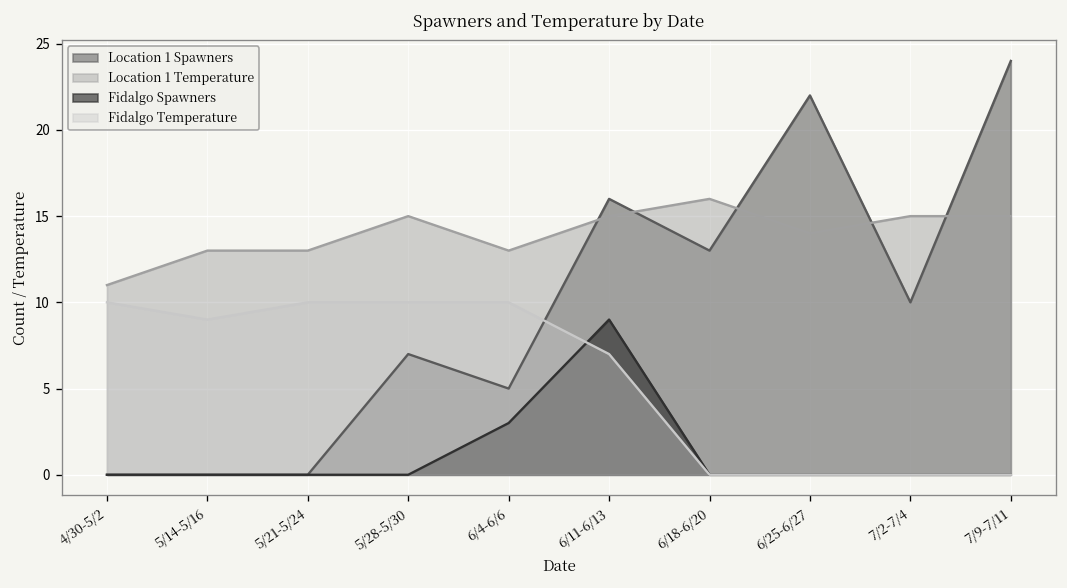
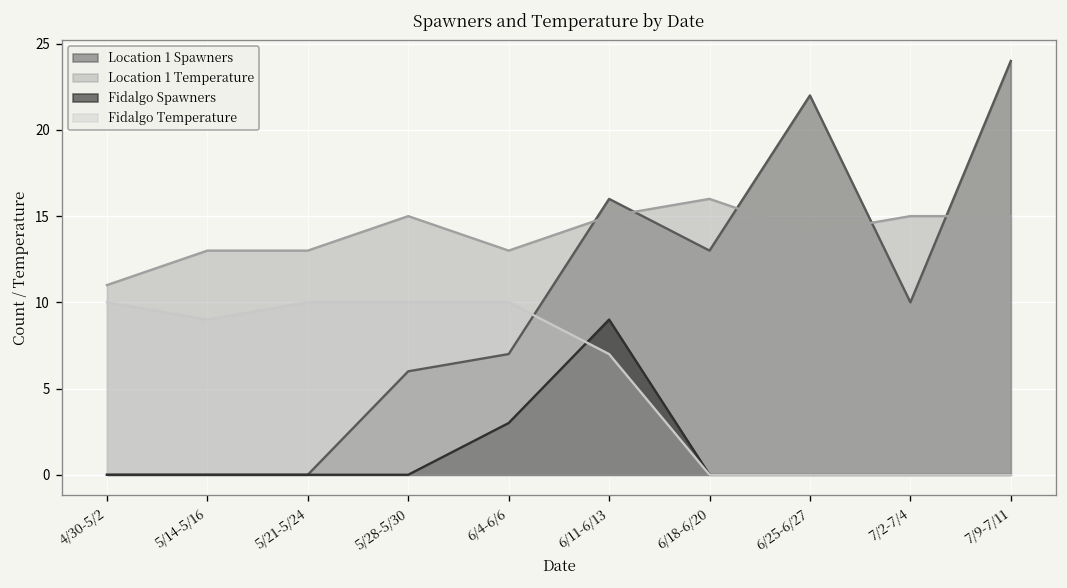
  {
    "Location 1 Spawners": {
-     "5/28-5/30": 7,
-     "6/4-6/6": 5,
+     "5/28-5/30": 6,
+     "6/4-6/6": 7,
      "6/11-6/13": 16,
      "6/18-6/20": 13,
      "6/25-6/27": 22,
      "7/2-7/4": 10,
      "7/9-7/11": 24
    },
    "Fidalgo Spawners": {
      "5/28-5/30": 0,
      "6/4-6/6": 3,
      "6/11-6/13": 9
    }
  }
